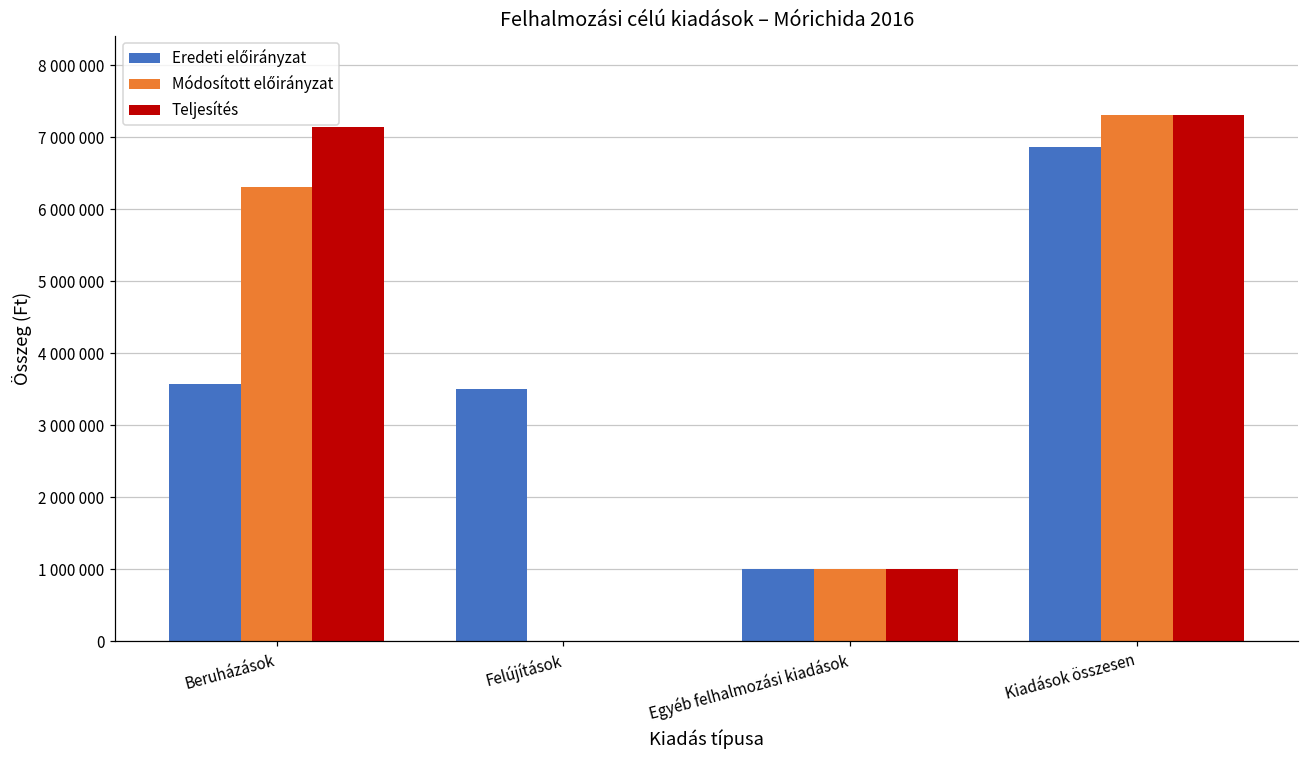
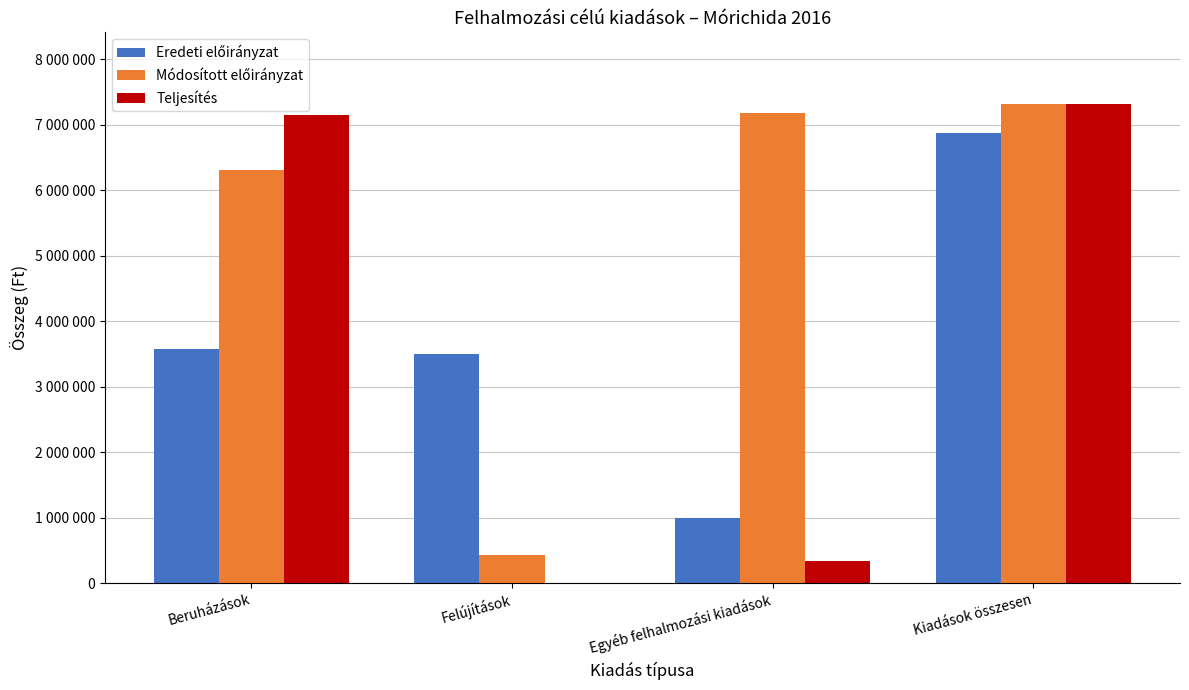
  {
    "Eredeti előirányzat": {
      "Beruházások": 3600000,
      "Felújítások": 3500000,
      "Egyéb felhalmozási kiadások": 1000000,
      "Kiadások összesen": 6900000
    },
    "Módosított előirányzat": {
      "Beruházások": 6300000,
-     "Felújítások": 0,
-     "Egyéb felhalmozási kiadások": 1000000,
+     "Felújítások": 400000,
+     "Egyéb felhalmozási kiadások": 7200000,
      "Kiadások összesen": 7300000
    },
    "Teljesítés": {
      "Beruházások": 7100000,
      "Felújítások": 0,
-     "Egyéb felhalmozási kiadások": 1000000,
+     "Egyéb felhalmozási kiadások": 300000,
      "Kiadások összesen": 7300000
    }
  }
